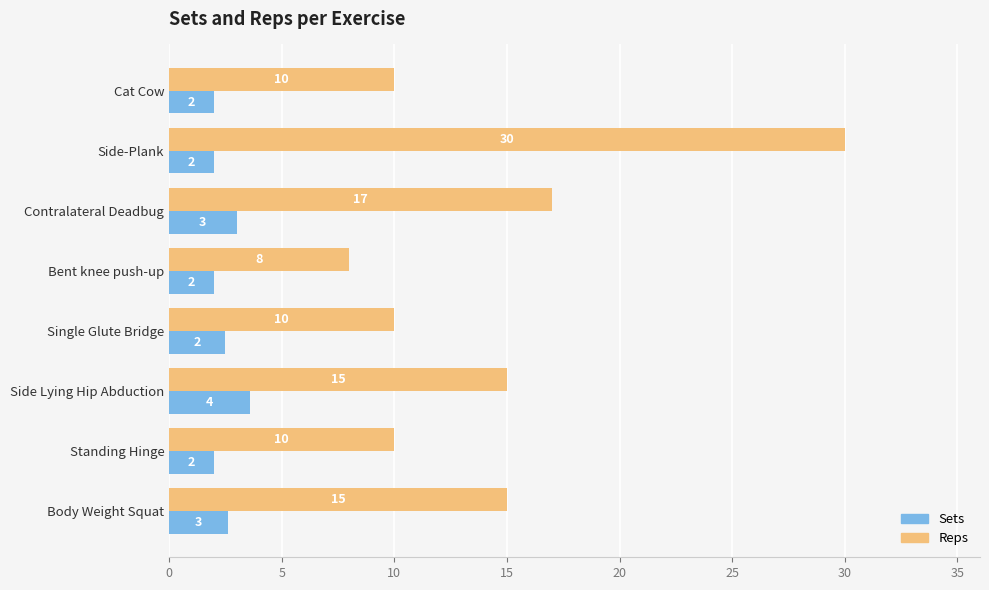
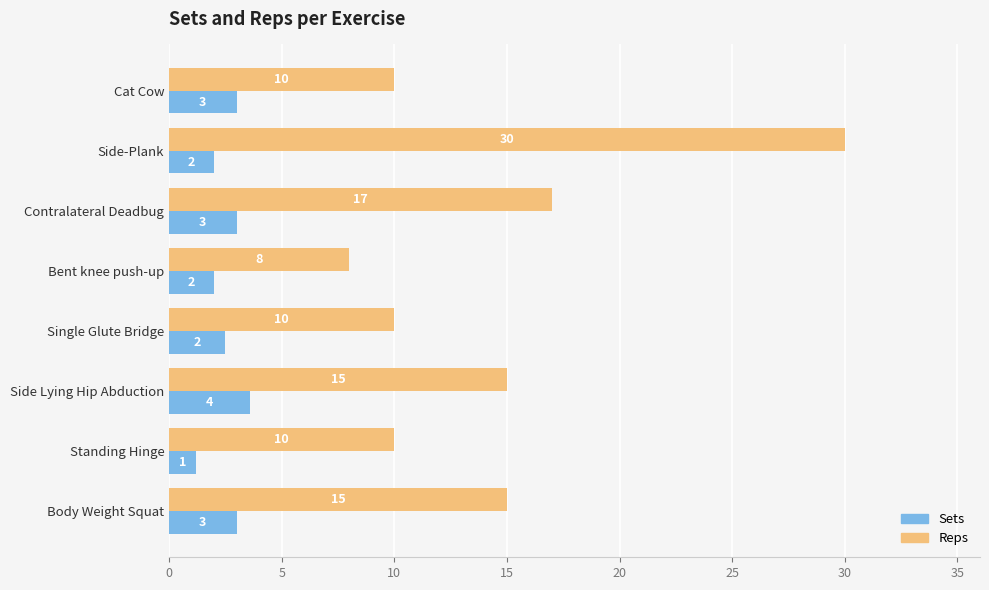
  {
    "Sets": {
-     "Cat Cow": 2,
+     "Cat Cow": 3,
      "Side-Plank": 2,
      "Contralateral Deadbug": 3,
      "Bent knee push-up": 2,
      "Single Glute Bridge": 2,
      "Side Lying Hip Abduction": 4,
-     "Standing Hinge": 2,
-     "Body Weight Squat": 2.6
+     "Standing Hinge": 1,
+     "Body Weight Squat": 3.0
    },
    "Reps": {
      "Cat Cow": 10,
      "Side-Plank": 30,
      "Contralateral Deadbug": 17,
      "Bent knee push-up": 8,
      "Single Glute Bridge": 10,
      "Side Lying Hip Abduction": 15,
      "Standing Hinge": 10,
      "Body Weight Squat": 15
    }
  }
